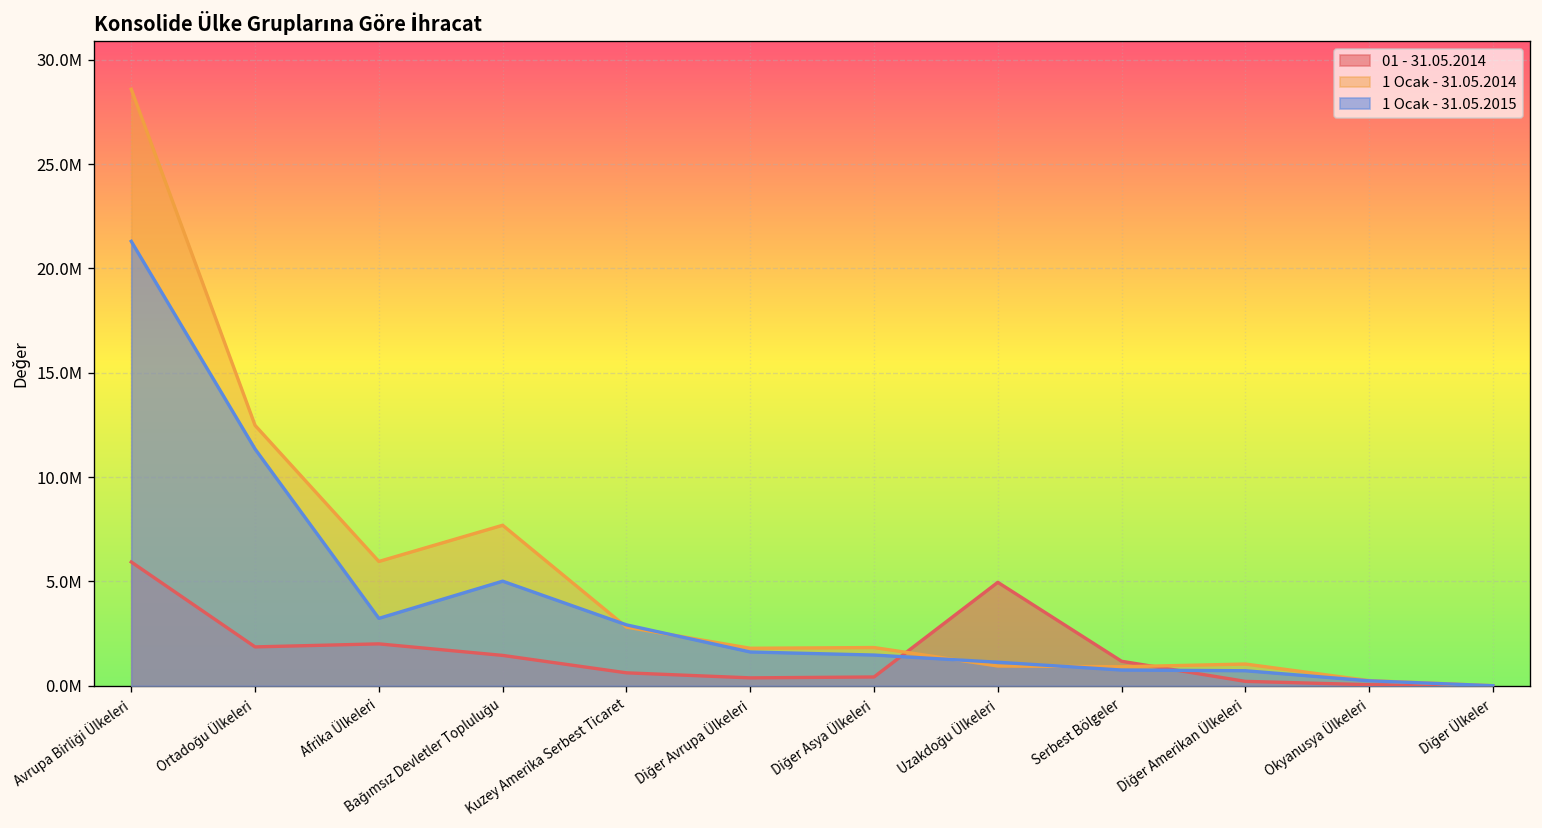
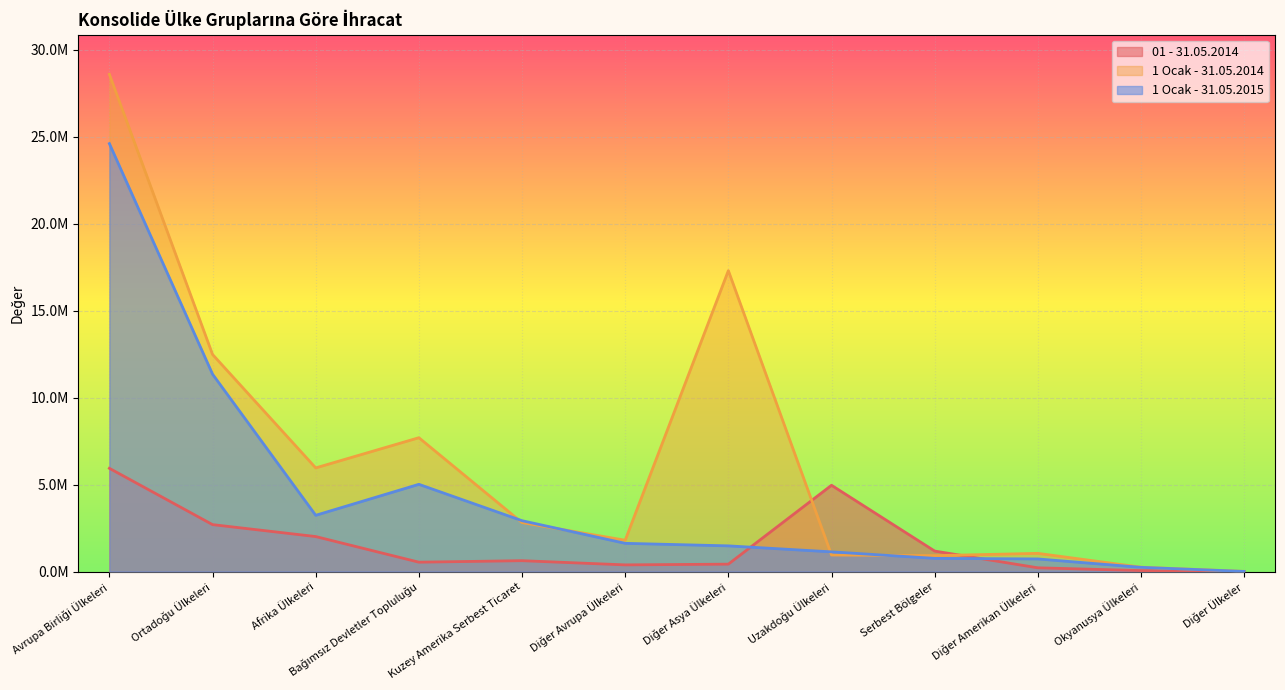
  {
    "01 - 31.05.2014": {
      "Avrupa Birliği Ülkeleri": 5900000,
-     "Ortadoğu Ülkeleri": 1900000,
+     "Ortadoğu Ülkeleri": 2700000,
      "Afrika Ülkeleri": 2000000,
-     "Bağımsız Devletler Topluluğu": 1500000,
+     "Bağımsız Devletler Topluluğu": 500000,
      "Kuzey Amerika Serbest Ticaret": 600000,
      "Diğer Avrupa Ülkeleri": 400000,
      "Diğer Asya Ülkeleri": 400000,
      "Uzakdoğu Ülkeleri": 5000000,
      "Serbest Bölgeler": 1200000,
      "Diğer Amerikan Ülkeleri": 200000,
      "Okyanusya Ülkeleri": 100000
    },
    "1 Ocak - 31.05.2014": {
      "Avrupa Birliği Ülkeleri": 28600000,
      "Ortadoğu Ülkeleri": 12500000,
      "Afrika Ülkeleri": 6000000,
      "Bağımsız Devletler Topluluğu": 7700000,
      "Diğer Avrupa Ülkeleri": 1800000,
-     "Diğer Asya Ülkeleri": 1800000,
+     "Diğer Asya Ülkeleri": 17300000,
      "Uzakdoğu Ülkeleri": 1000000,
      "Serbest Bölgeler": 900000,
      "Diğer Amerikan Ülkeleri": 1000000
    },
    "1 Ocak - 31.05.2015": {
-     "Avrupa Birliği Ülkeleri": 21300000,
+     "Avrupa Birliği Ülkeleri": 24600000,
      "Ortadoğu Ülkeleri": 11300000,
      "Afrika Ülkeleri": 3200000,
      "Bağımsız Devletler Topluluğu": 5000000,
      "Diğer Avrupa Ülkeleri": 1600000,
      "Diğer Asya Ülkeleri": 1500000,
      "Uzakdoğu Ülkeleri": 1100000,
      "Serbest Bölgeler": 800000,
      "Diğer Amerikan Ülkeleri": 700000
    }
  }
